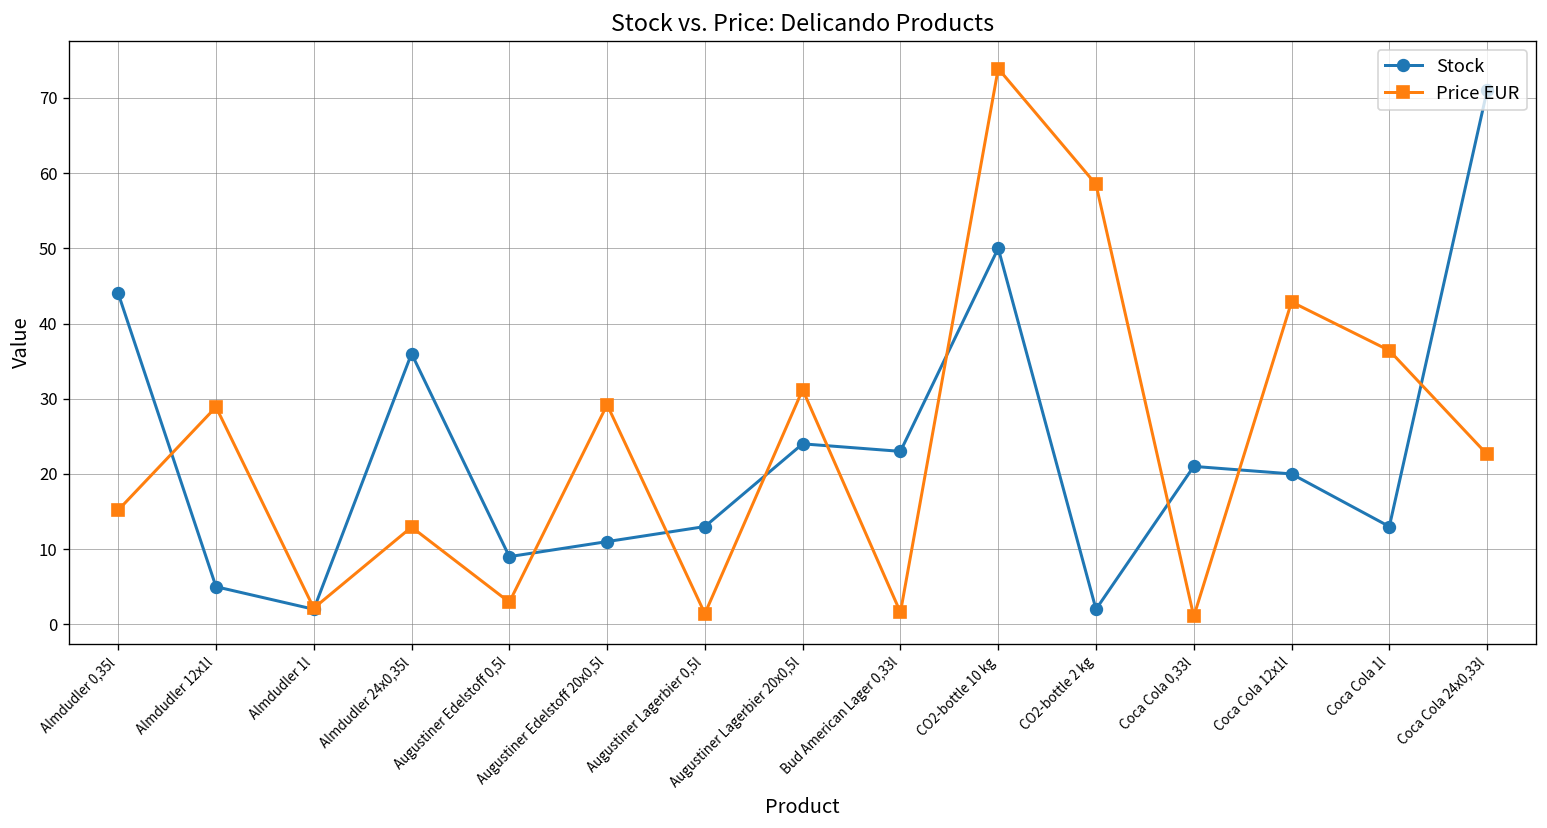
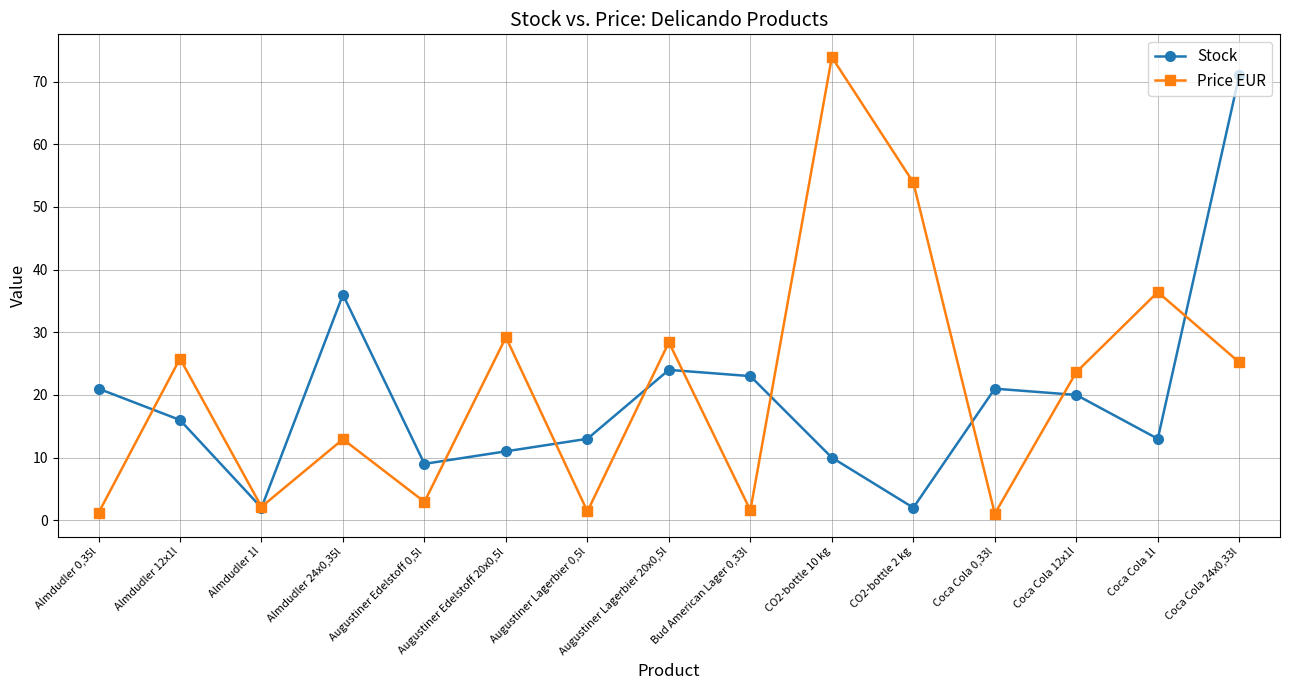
  {
    "Stock": {
-     "Almdudler 0,35l": 44,
-     "Almdudler 12x1l": 5,
+     "Almdudler 0,35l": 21,
+     "Almdudler 12x1l": 16,
      "Almdudler 24x0,35l": 36,
      "Augustiner Edelstoff 0,5l": 9,
      "Augustiner Edelstoff 20x0,5l": 11,
      "Augustiner Lagerbier 0,5l": 13,
      "Augustiner Lagerbier 20x0,5l": 24,
      "Bud American Lager 0,33l": 23,
-     "CO2-bottle 10 kg": 50,
+     "CO2-bottle 10 kg": 10,
      "CO2-bottle 2 kg": 2,
      "Coca Cola 0,33l": 21,
      "Coca Cola 12x1l": 20,
      "Coca Cola 1l": 13
    },
    "Price EUR": {
-     "Almdudler 0,35l": 15,
-     "Almdudler 12x1l": 29,
+     "Almdudler 0,35l": 1,
+     "Almdudler 12x1l": 26,
      "Almdudler 24x0,35l": 13,
      "Augustiner Edelstoff 0,5l": 3,
      "Augustiner Edelstoff 20x0,5l": 29,
      "Augustiner Lagerbier 0,5l": 1,
-     "Augustiner Lagerbier 20x0,5l": 31,
+     "Augustiner Lagerbier 20x0,5l": 28,
      "Bud American Lager 0,33l": 2,
      "CO2-bottle 10 kg": 74,
-     "CO2-bottle 2 kg": 59,
+     "CO2-bottle 2 kg": 54,
      "Coca Cola 0,33l": 1,
-     "Coca Cola 12x1l": 43,
+     "Coca Cola 12x1l": 24,
      "Coca Cola 1l": 36,
-     "Coca Cola 24x0,33l": 23
+     "Coca Cola 24x0,33l": 25
    }
  }
